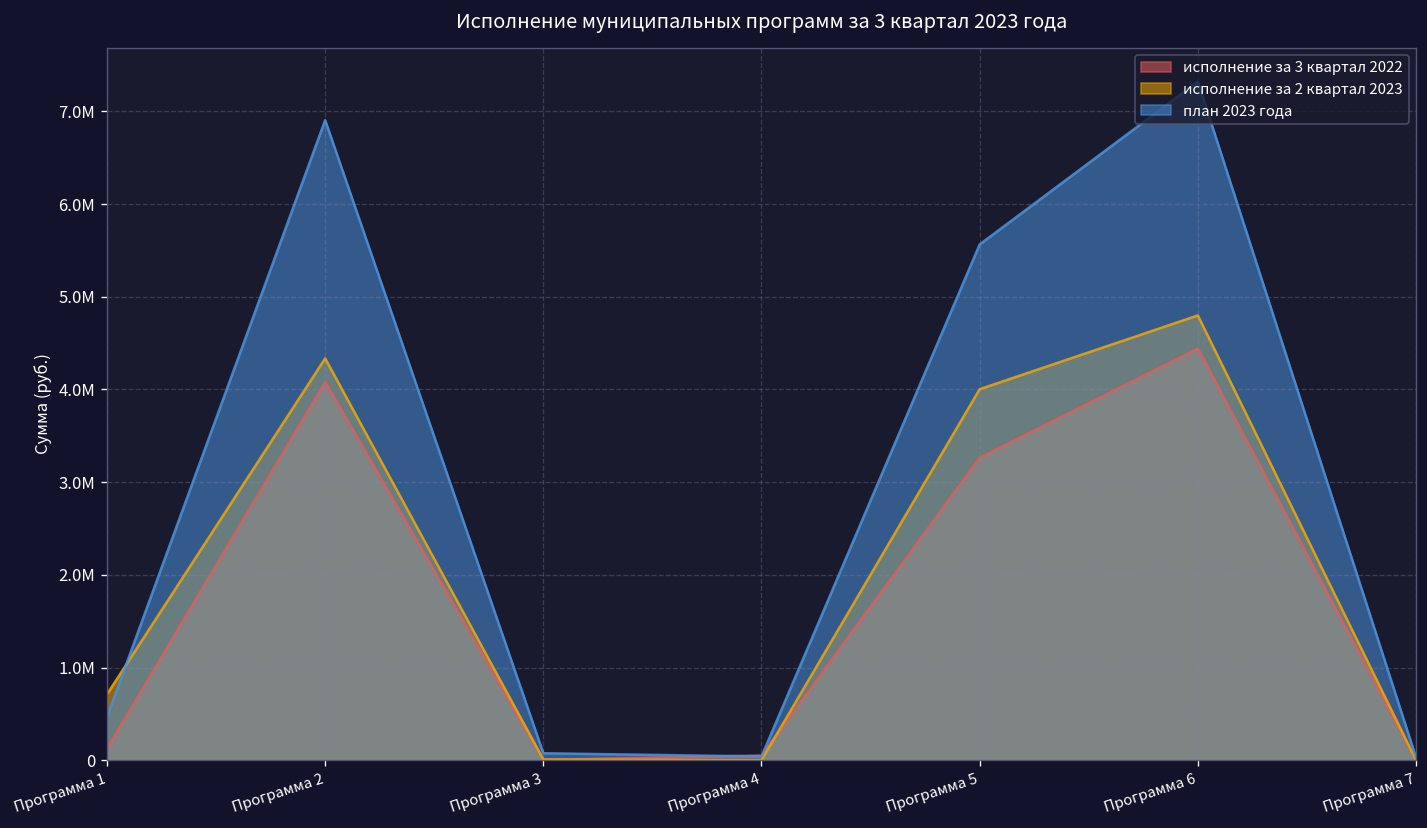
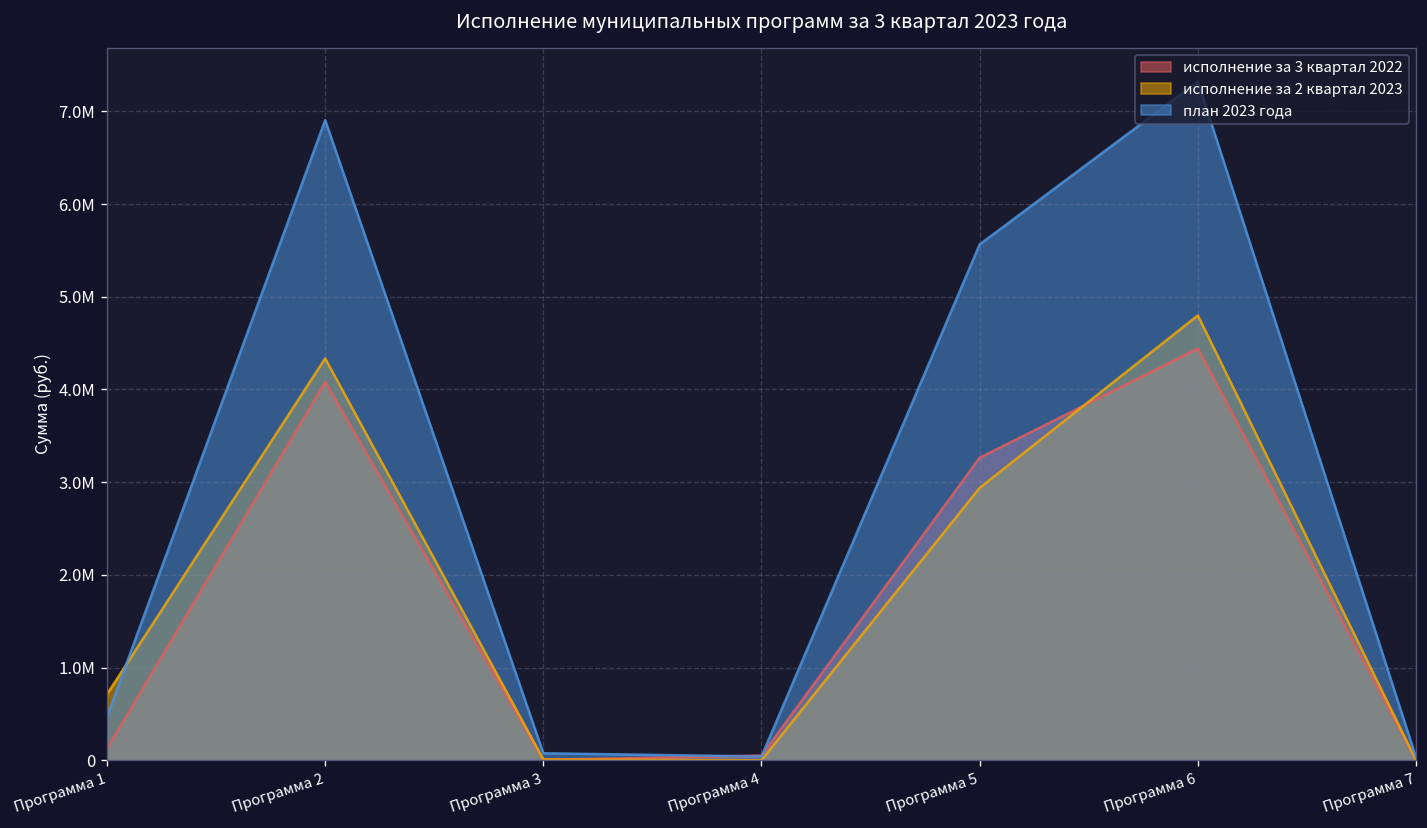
  {
    "исполнение за 3 квартал 2022": {
      "Программа 1": "0.1М",
      "Программа 2": "4.1М",
      "Программа 5": "3.3М",
      "Программа 6": "4.4М"
    },
    "исполнение за 2 квартал 2023": {
      "Программа 1": "0.7М",
      "Программа 2": "4.3М",
      "Программа 4": "0.0М",
-     "Программа 5": "4.0М",
+     "Программа 5": "2.9М",
      "Программа 6": "4.8М"
    },
    "план 2023 года": {
      "Программа 1": "0.5М",
      "Программа 2": "6.9М",
      "Программа 3": "0.1М",
      "Программа 5": "5.6М"
    }
  }
